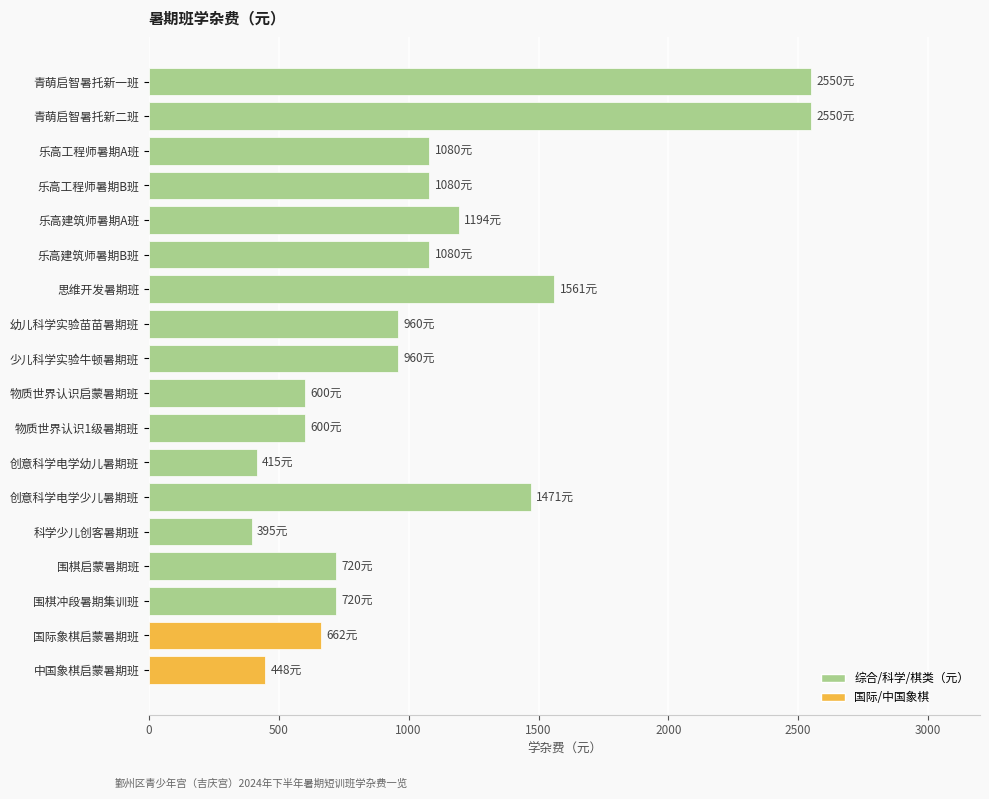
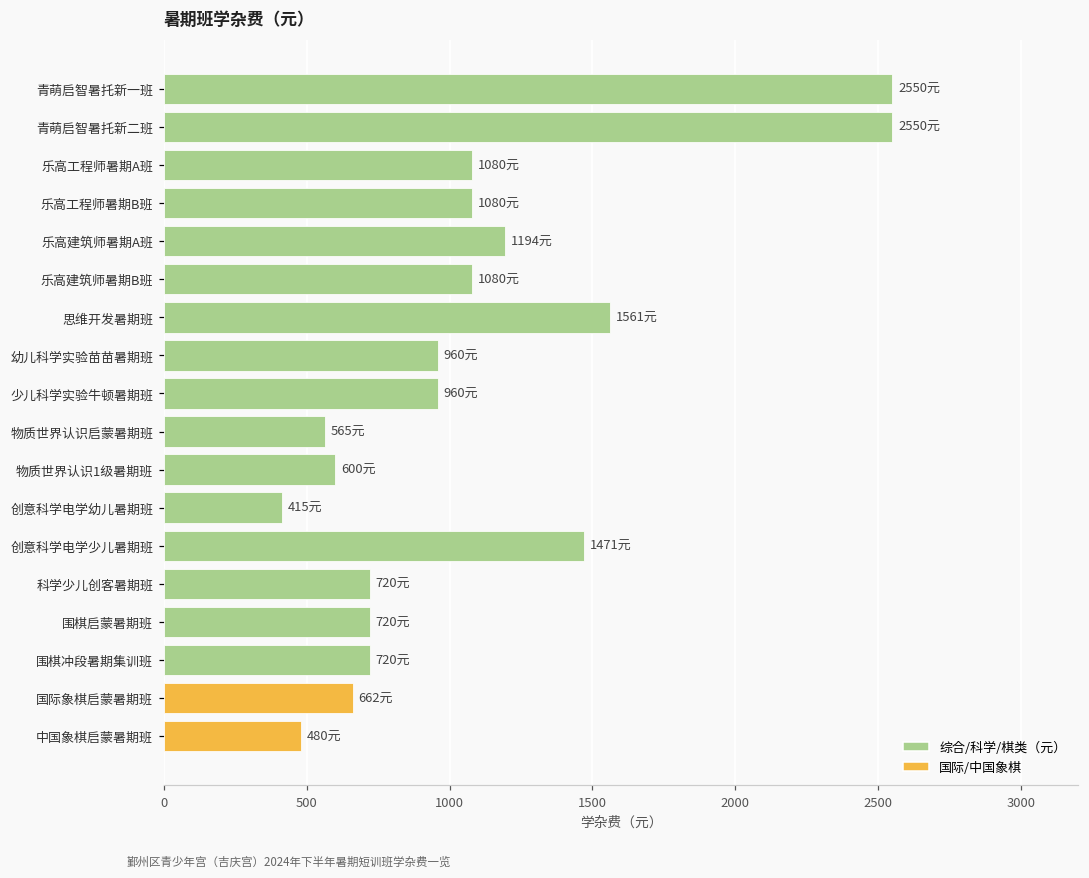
  {
    "青萌启智暑托新一班": "2550元",
    "青萌启智暑托新二班": "2550元",
    "乐高工程师暑期A班": "1080元",
    "乐高工程师暑期B班": "1080元",
    "乐高建筑师暑期A班": "1194元",
    "乐高建筑师暑期B班": "1080元",
    "思维开发暑期班": "1561元",
    "幼儿科学实验苗苗暑期班": "960元",
    "少儿科学实验牛顿暑期班": "960元",
-   "物质世界认识启蒙暑期班": "600元",
+   "物质世界认识启蒙暑期班": "565元",
    "物质世界认识1级暑期班": "600元",
    "创意科学电学幼儿暑期班": "415元",
    "创意科学电学少儿暑期班": "1471元",
-   "科学少儿创客暑期班": "395元",
+   "科学少儿创客暑期班": "720元",
    "围棋启蒙暑期班": "720元",
    "围棋冲段暑期集训班": "720元",
    "国际象棋启蒙暑期班": "662元",
-   "中国象棋启蒙暑期班": "448元"
+   "中国象棋启蒙暑期班": "480元"
  }
